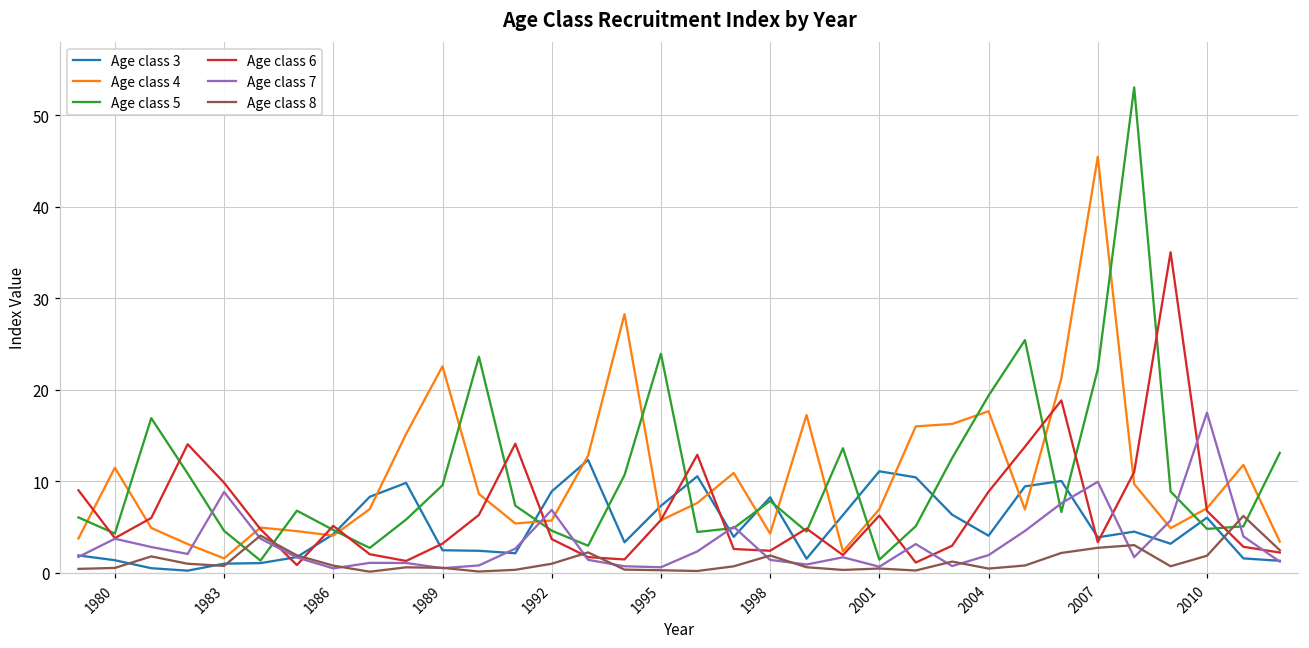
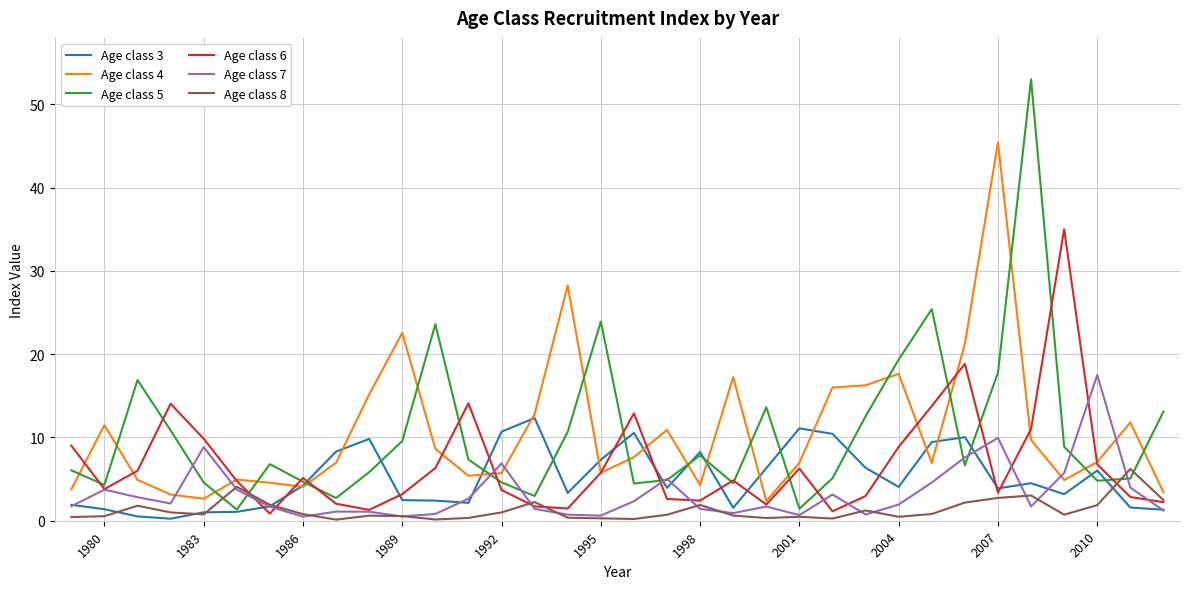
  {
    "Age class 3": {
      "1980": 1,
      "1989": 2,
-     "1992": 9,
+     "1992": 11,
      "1995": 7,
      "1998": 8,
      "2001": 11,
      "2004": 4,
      "2007": 4,
      "2010": 6
    },
    "Age class 4": {
      "1980": 11,
-     "1983": 2,
+     "1983": 3,
      "1989": 23,
      "1992": 6,
      "1998": 4,
      "2001": 7,
      "2004": 18,
      "2007": 45
    },
    "Age class 5": {
      "1980": 4,
      "1983": 5,
      "1986": 5,
      "1989": 10,
      "1992": 5,
      "1995": 24,
      "1998": 8,
      "2001": 1,
      "2004": 19,
-     "2007": 22,
+     "2007": 18,
      "2010": 5
    },
    "Age class 6": {
      "1983": 10,
      "1986": 5,
      "1989": 3,
      "1992": 4,
      "1998": 2,
      "2001": 6,
      "2004": 9,
      "2007": 3
    },
    "Age class 7": {
      "1983": 9,
      "1992": 7,
      "1995": 1,
      "1998": 1,
      "2004": 2,
      "2007": 10,
      "2010": 18
    },
    "Age class 8": {
      "1980": 1,
      "1992": 1,
      "1995": 0,
      "1998": 2,
      "2004": 0,
      "2007": 3,
      "2010": 2
    }
  }
